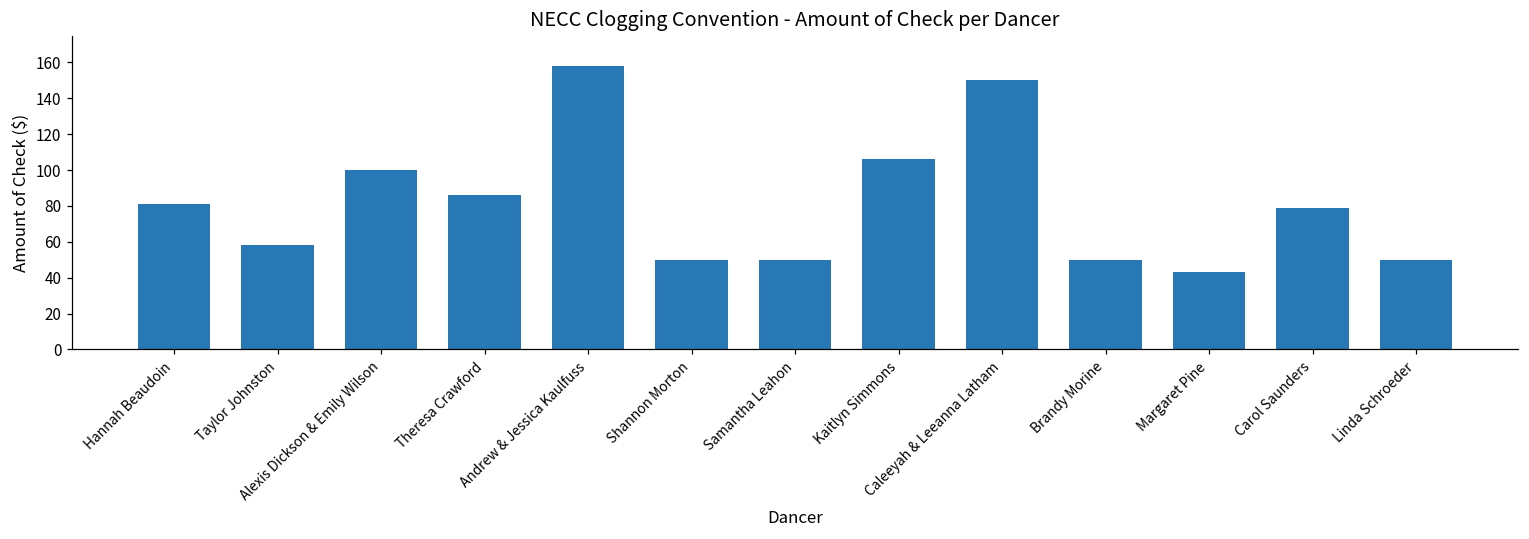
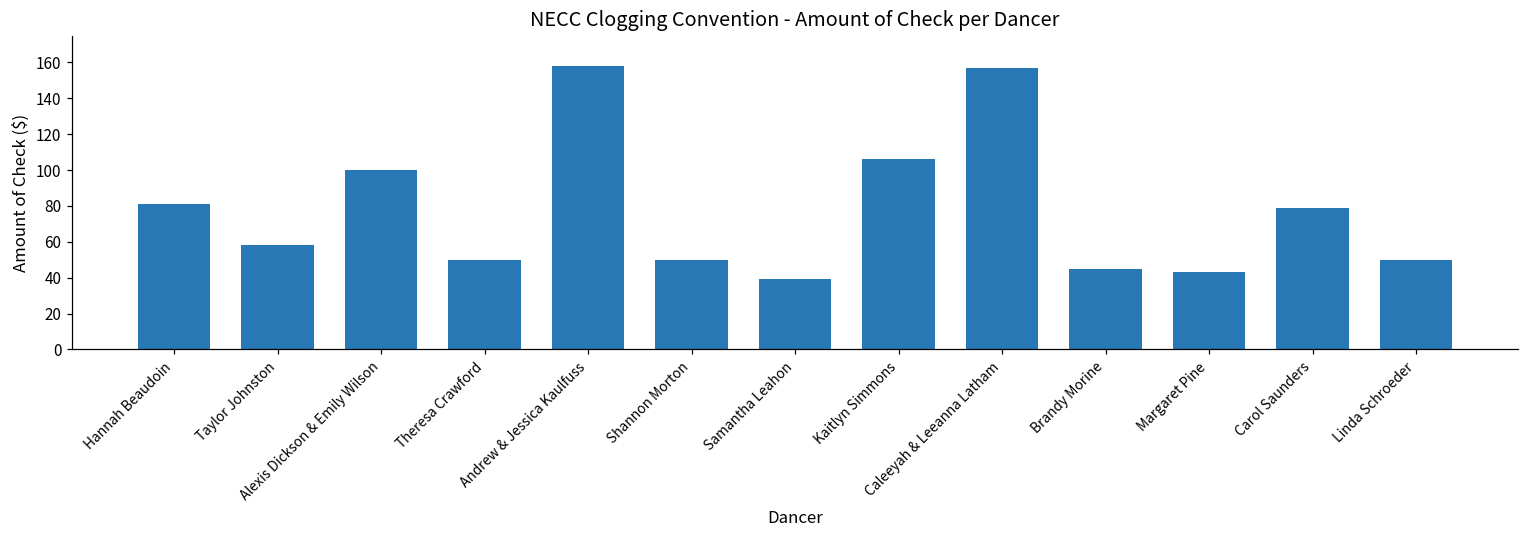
  {
    "Hannah Beaudoin": 81,
    "Taylor Johnston": 58,
    "Alexis Dickson & Emily Wilson": 100,
-   "Theresa Crawford": 86,
+   "Theresa Crawford": 50,
    "Andrew & Jessica Kaulfuss": 158,
    "Shannon Morton": 50,
-   "Samantha Leahon": 50,
+   "Samantha Leahon": 39,
    "Kaitlyn Simmons": 106,
-   "Caleeyah & Leeanna Latham": 150,
-   "Brandy Morine": 50,
+   "Caleeyah & Leeanna Latham": 157,
+   "Brandy Morine": 45,
    "Margaret Pine": 43,
    "Carol Saunders": 79,
    "Linda Schroeder": 50
  }
